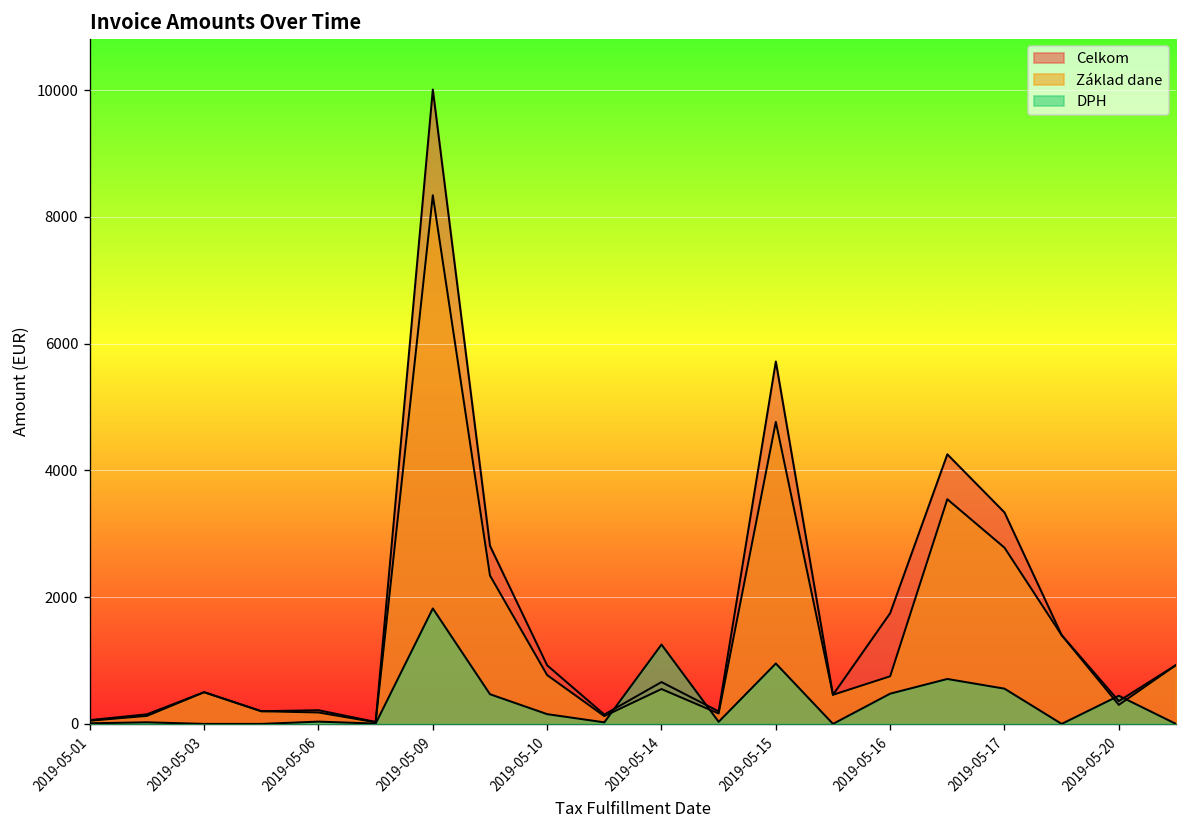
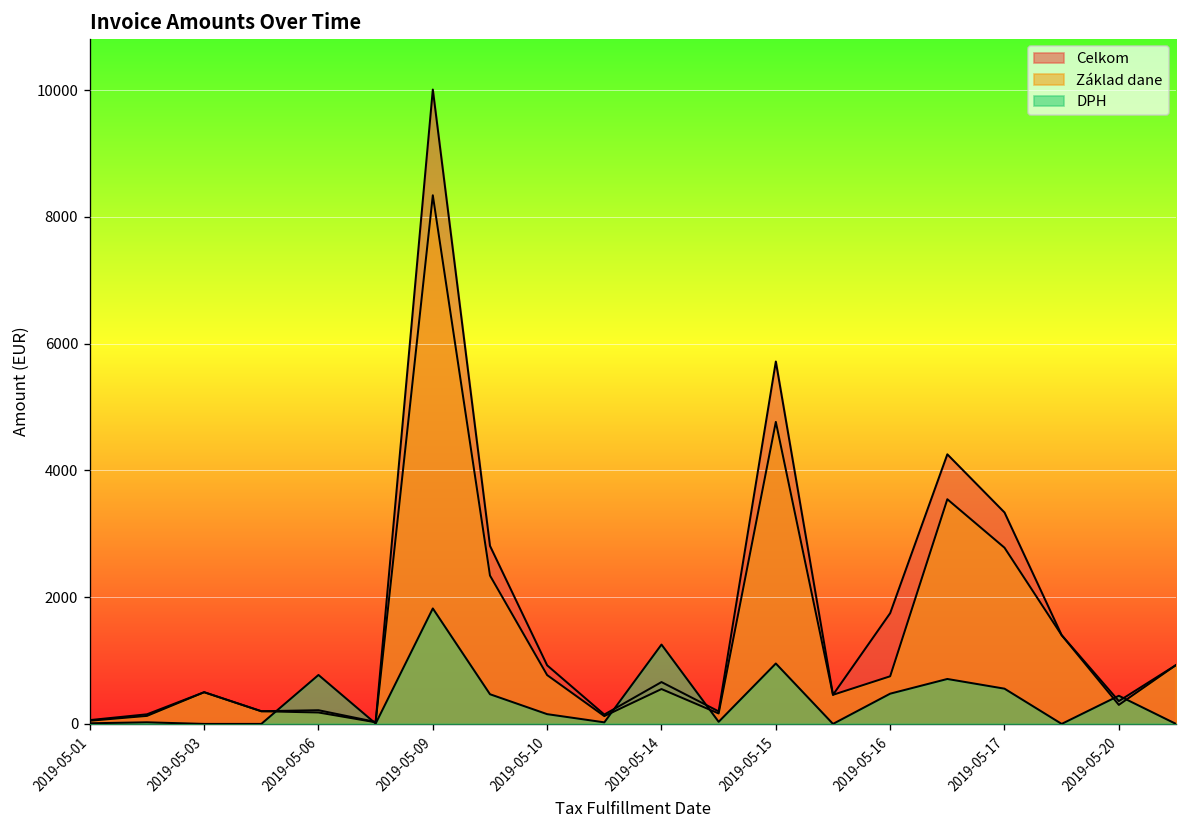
  {
    "Celkom": {
      "2019-05-09": 10000,
      "2019-05-14": 700,
      "2019-05-16": 1700,
      "2019-05-20": 400
    },
    "Základ dane": {
      "2019-05-09": 8300,
      "2019-05-14": 600,
      "2019-05-16": 800,
      "2019-05-20": 300
    },
    "DPH": {
-     "2019-05-06": 0,
+     "2019-05-06": 800,
      "2019-05-09": 1800,
      "2019-05-14": 1300,
      "2019-05-16": 500,
      "2019-05-20": 400
    }
  }
